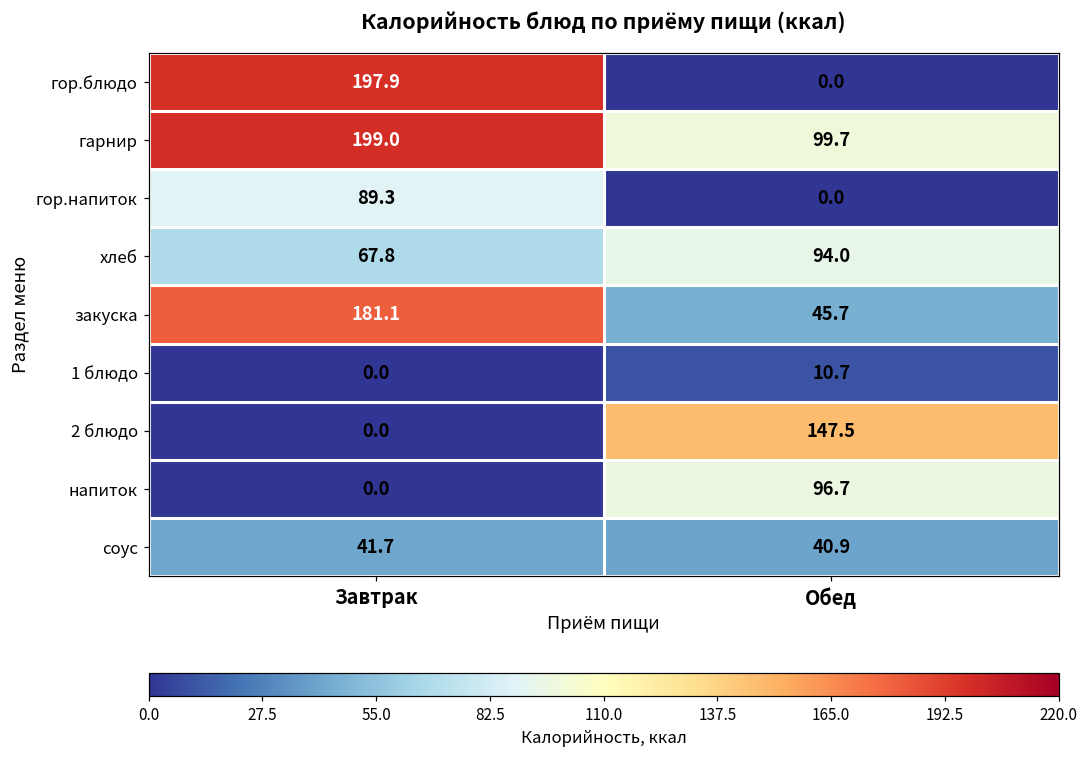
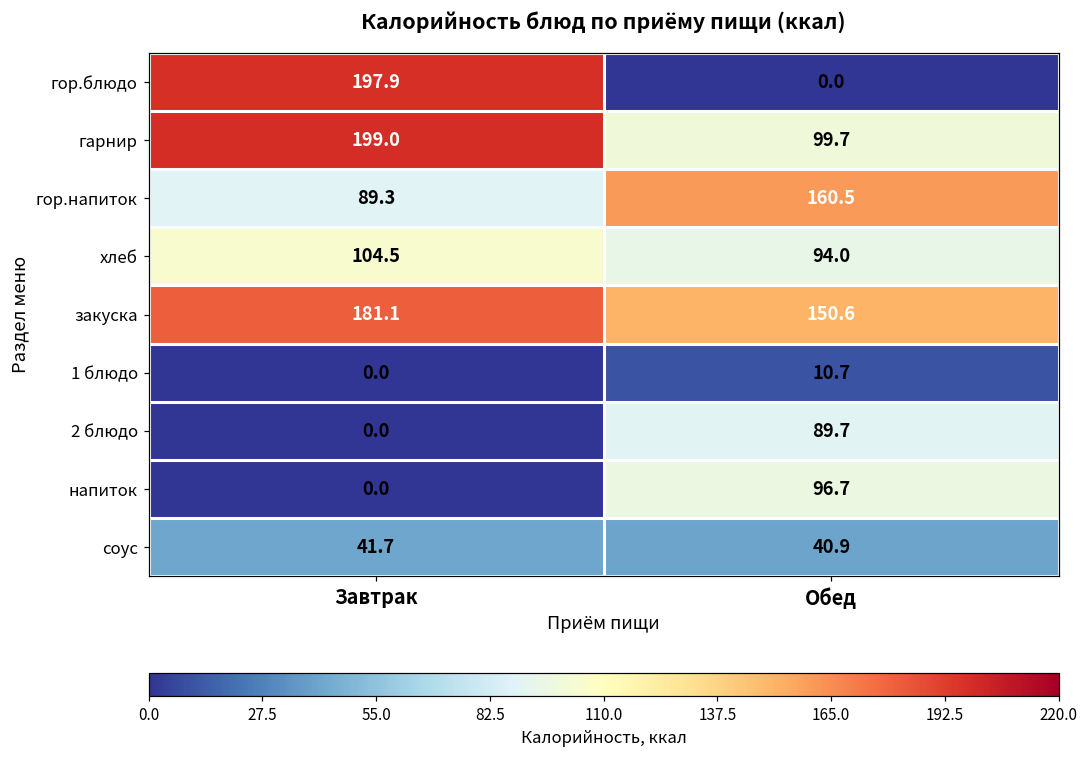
  {
    "гор.блюдо": {
      "Завтрак": 197.9,
      "Обед": 0.0
    },
    "гарнир": {
      "Завтрак": 199.0,
      "Обед": 99.7
    },
    "гор.напиток": {
      "Завтрак": 89.3,
-     "Обед": 0.0
+     "Обед": 160.5
    },
    "хлеб": {
-     "Завтрак": 67.8,
+     "Завтрак": 104.5,
      "Обед": 94.0
    },
    "закуска": {
      "Завтрак": 181.1,
-     "Обед": 45.7
+     "Обед": 150.6
    },
    "1 блюдо": {
      "Завтрак": 0.0,
      "Обед": 10.7
    },
    "2 блюдо": {
      "Завтрак": 0.0,
-     "Обед": 147.5
+     "Обед": 89.7
    },
    "напиток": {
      "Завтрак": 0.0,
      "Обед": 96.7
    },
    "соус": {
      "Завтрак": 41.7,
      "Обед": 40.9
    }
  }
